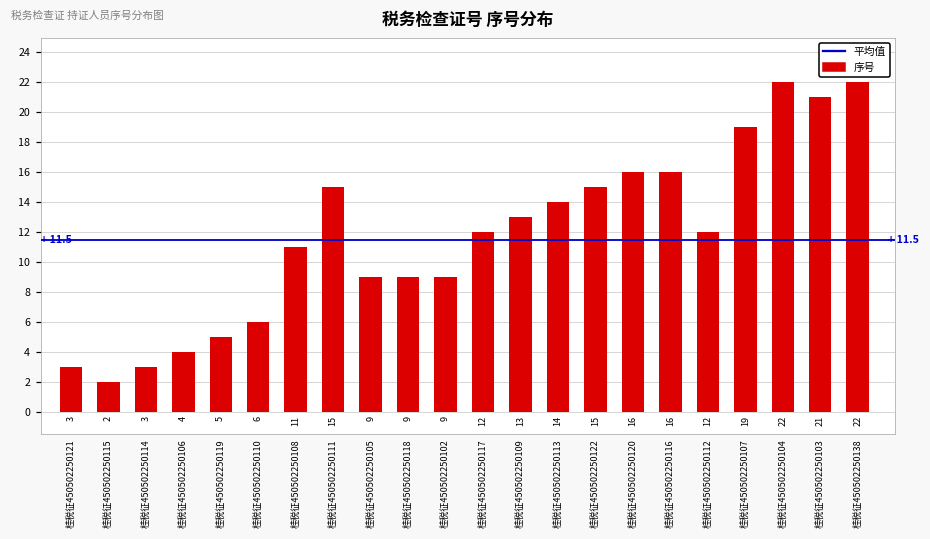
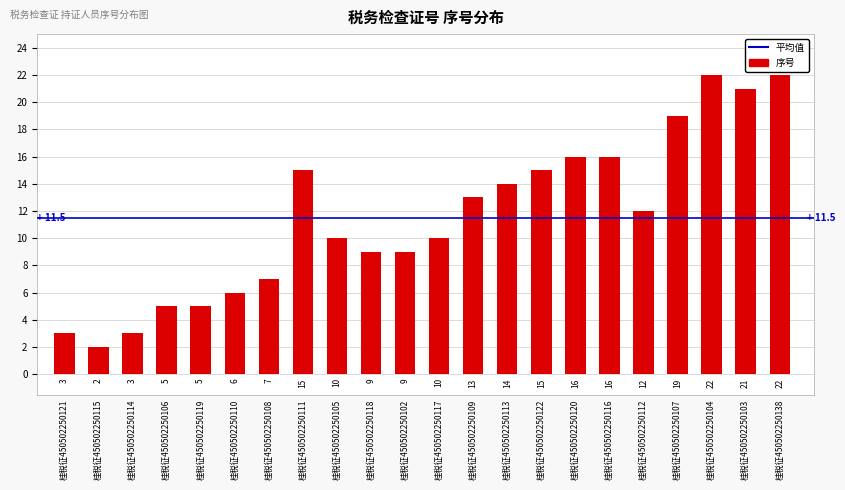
  {
-   "桂税征450502250106": 4,
-   "桂税征450502250108": 11,
-   "桂税征450502250105": 9,
-   "桂税征450502250117": 12
+   "桂税征450502250106": 5,
+   "桂税征450502250108": 7,
+   "桂税征450502250105": 10,
+   "桂税征450502250117": 10
  }
